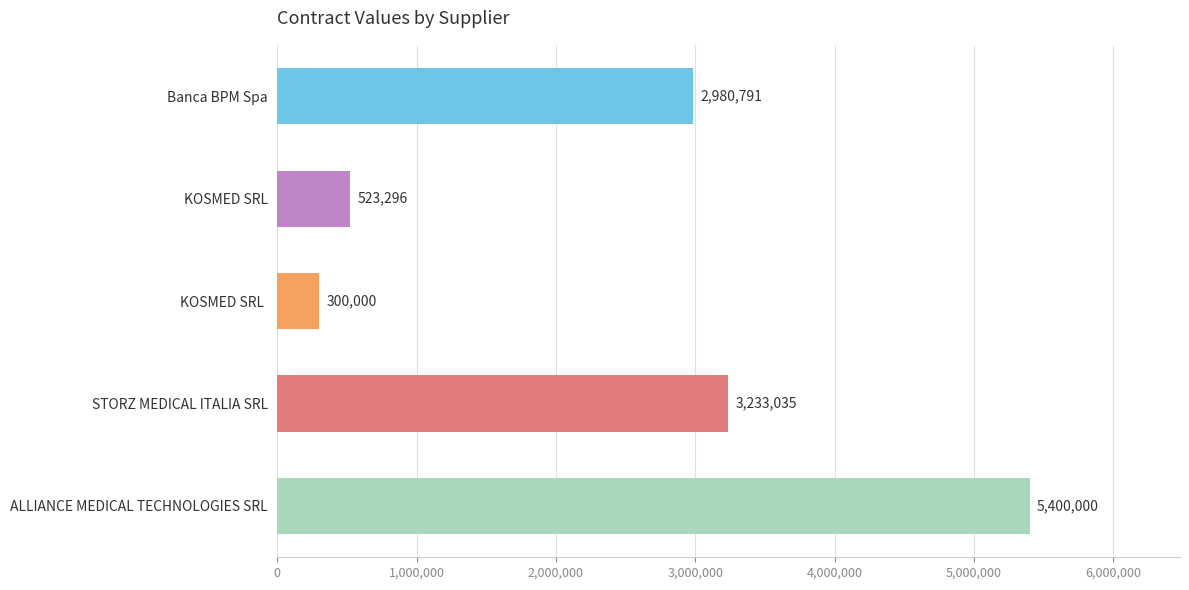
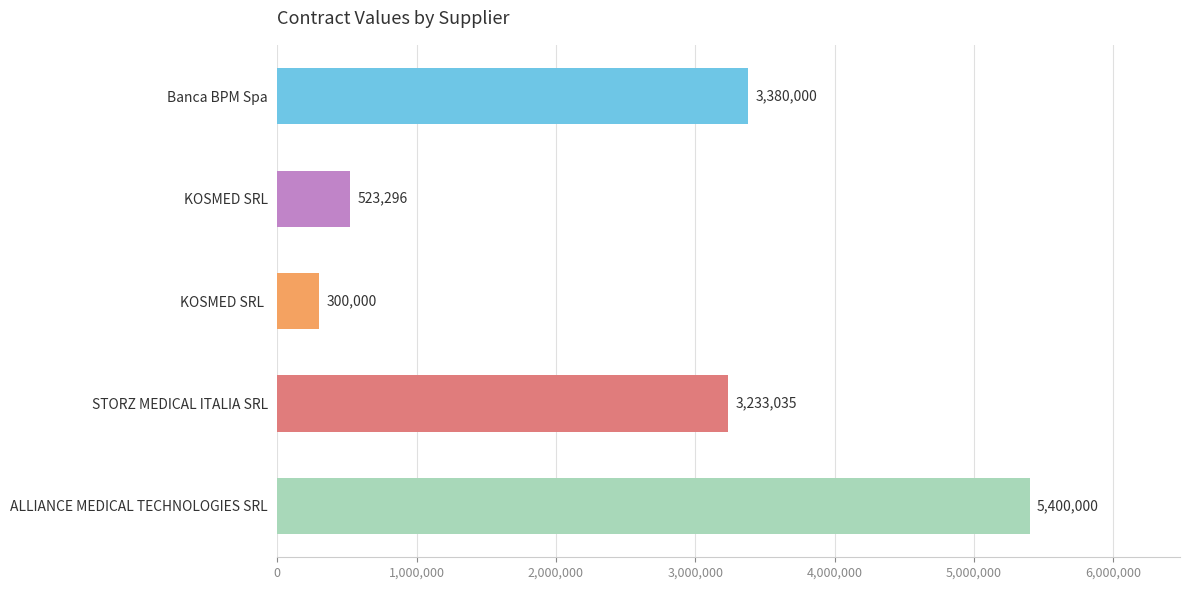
  {
-   "Banca BPM Spa": "2,980,791",
+   "Banca BPM Spa": "3,380,000",
    "STORZ MEDICAL ITALIA SRL": "3,233,035",
    "ALLIANCE MEDICAL TECHNOLOGIES SRL": "5,400,000"
  }
